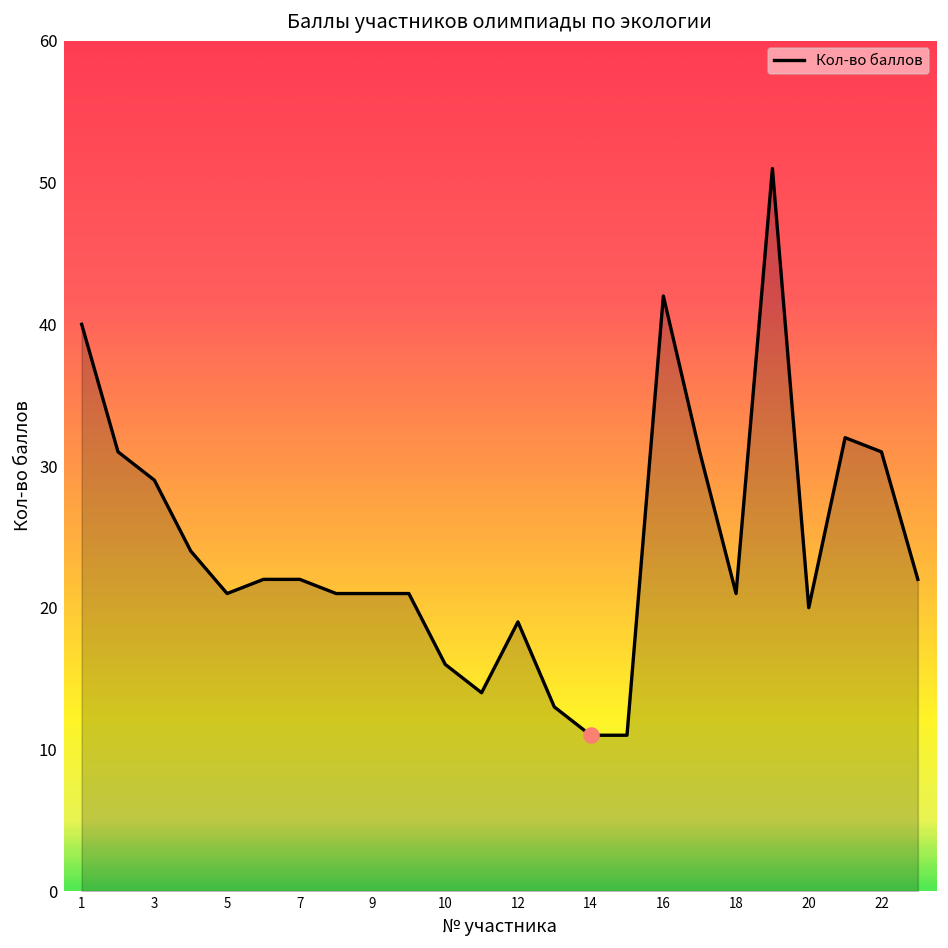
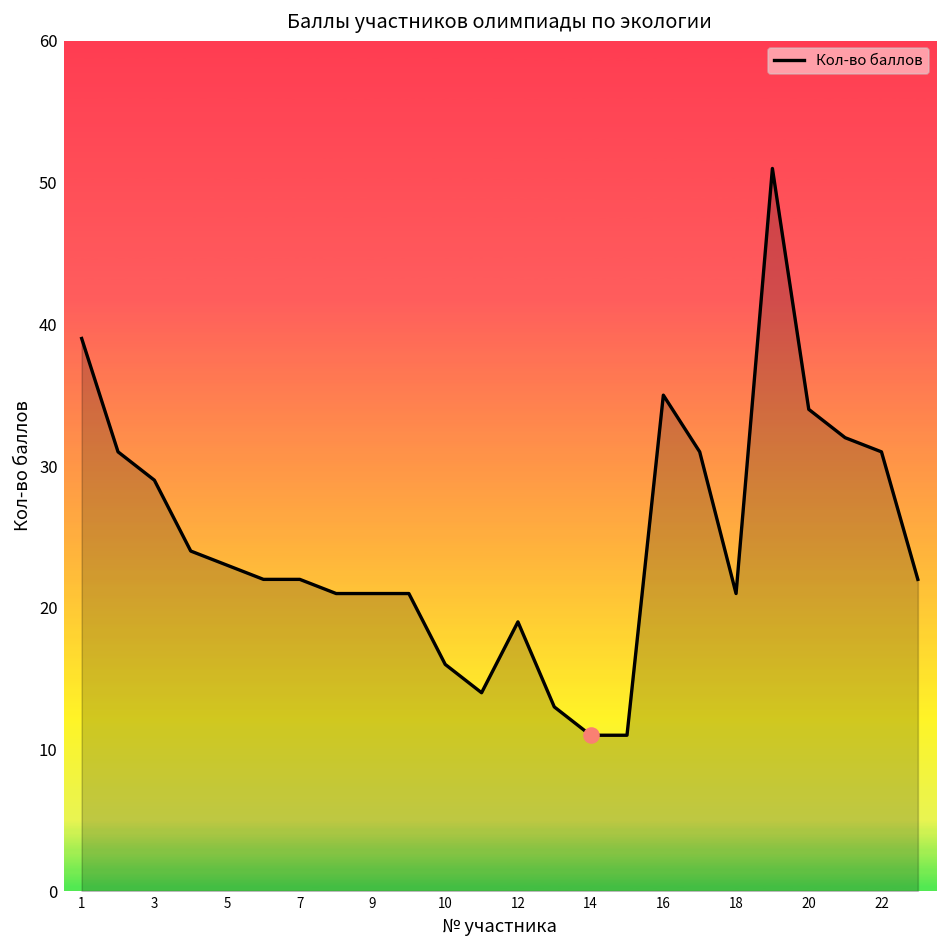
  {
    "Кол-во баллов": {
-     "1": 40,
+     "1": 39,
      "3": 29,
-     "5": 21,
+     "5": 23,
      "7": 22,
      "9": 21,
      "12": 19,
-     "16": 42,
+     "16": 35,
      "18": 21,
-     "20": 20,
+     "20": 34,
      "22": 31
    }
  }
